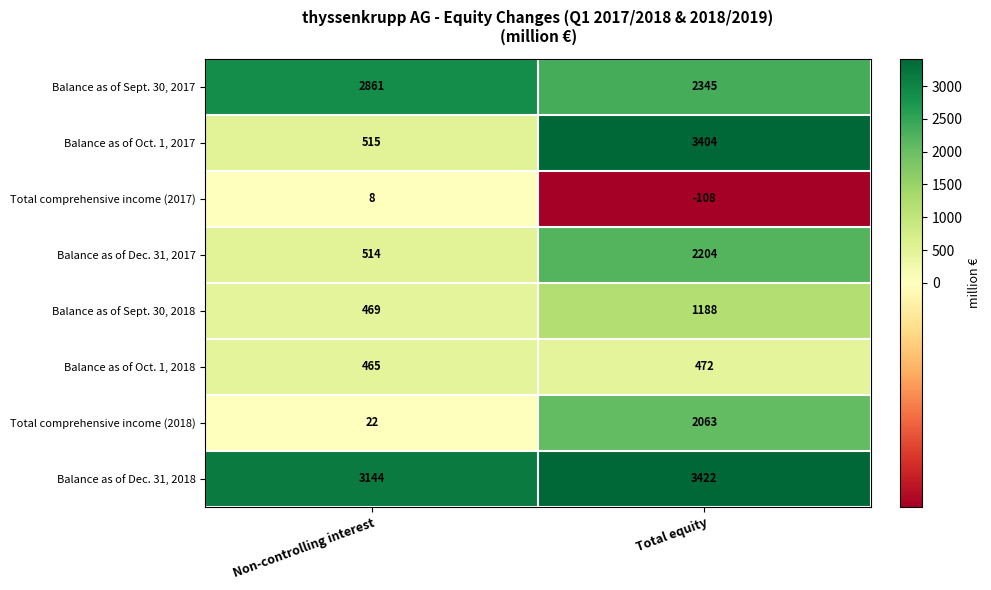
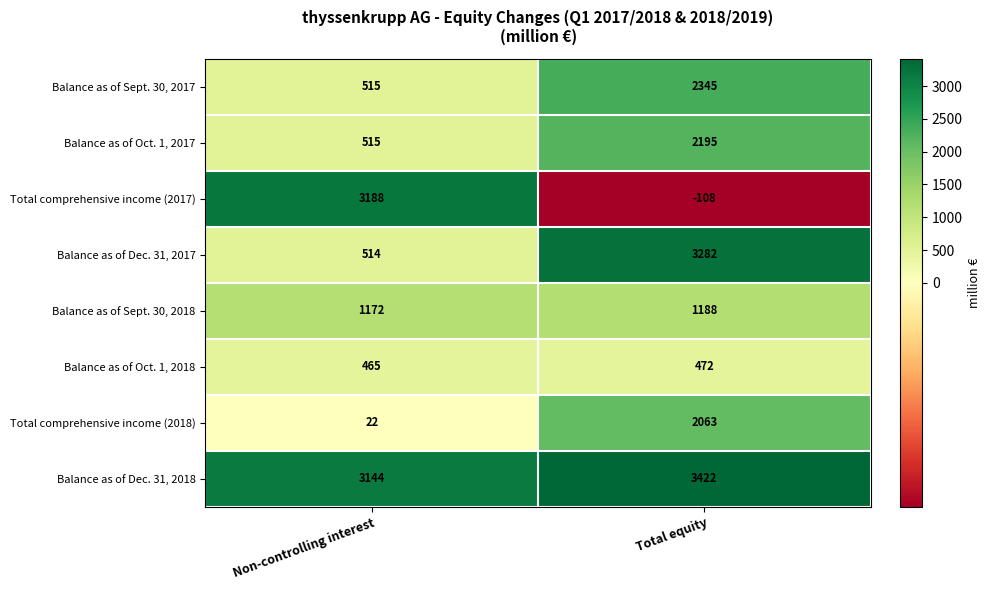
  {
    "Balance as of Sept. 30, 2017": {
-     "Non-controlling interest": 2861,
+     "Non-controlling interest": 515,
      "Total equity": 2345
    },
    "Balance as of Oct. 1, 2017": {
      "Non-controlling interest": 515,
-     "Total equity": 3404
+     "Total equity": 2195
    },
    "Total comprehensive income (2017)": {
-     "Non-controlling interest": 8,
+     "Non-controlling interest": 3188,
      "Total equity": -108
    },
    "Balance as of Dec. 31, 2017": {
      "Non-controlling interest": 514,
-     "Total equity": 2204
+     "Total equity": 3282
    },
    "Balance as of Sept. 30, 2018": {
-     "Non-controlling interest": 469,
+     "Non-controlling interest": 1172,
      "Total equity": 1188
    },
    "Balance as of Oct. 1, 2018": {
      "Non-controlling interest": 465,
      "Total equity": 472
    },
    "Total comprehensive income (2018)": {
      "Non-controlling interest": 22,
      "Total equity": 2063
    },
    "Balance as of Dec. 31, 2018": {
      "Non-controlling interest": 3144,
      "Total equity": 3422
    }
  }
